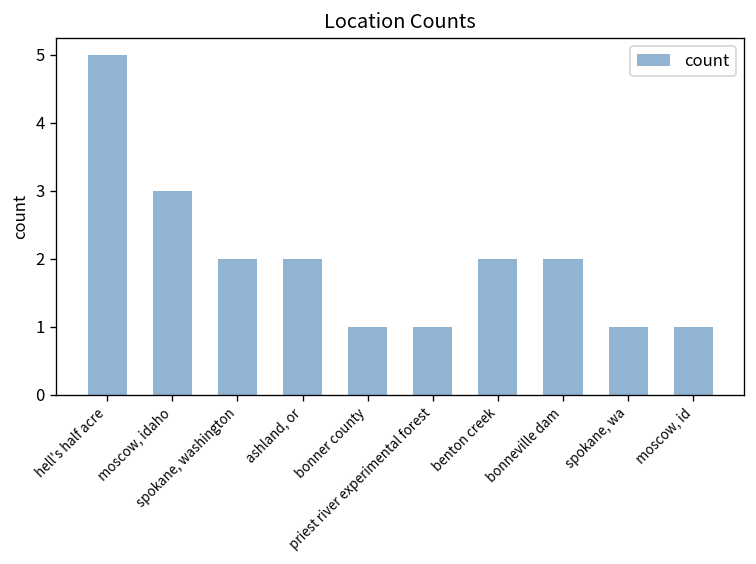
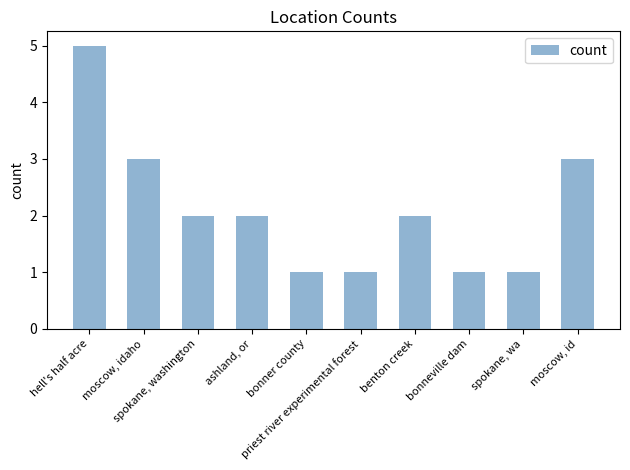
  {
    "hell's half acre": 5,
    "moscow, idaho": 3,
    "spokane, washington": 2,
    "ashland, or": 2,
    "bonner county": 1,
    "priest river experimental forest": 1,
    "benton creek": 2,
-   "bonneville dam": 2,
+   "bonneville dam": 1,
    "spokane, wa": 1,
-   "moscow, id": 1
+   "moscow, id": 3
  }
